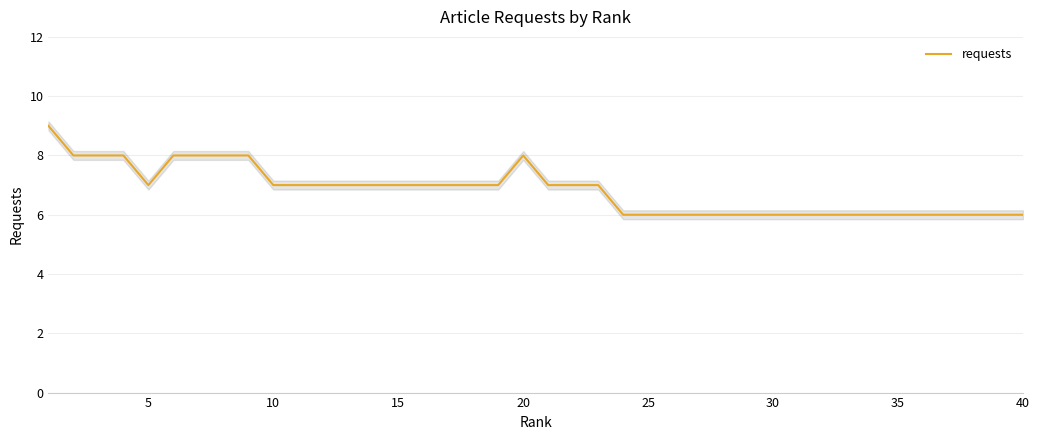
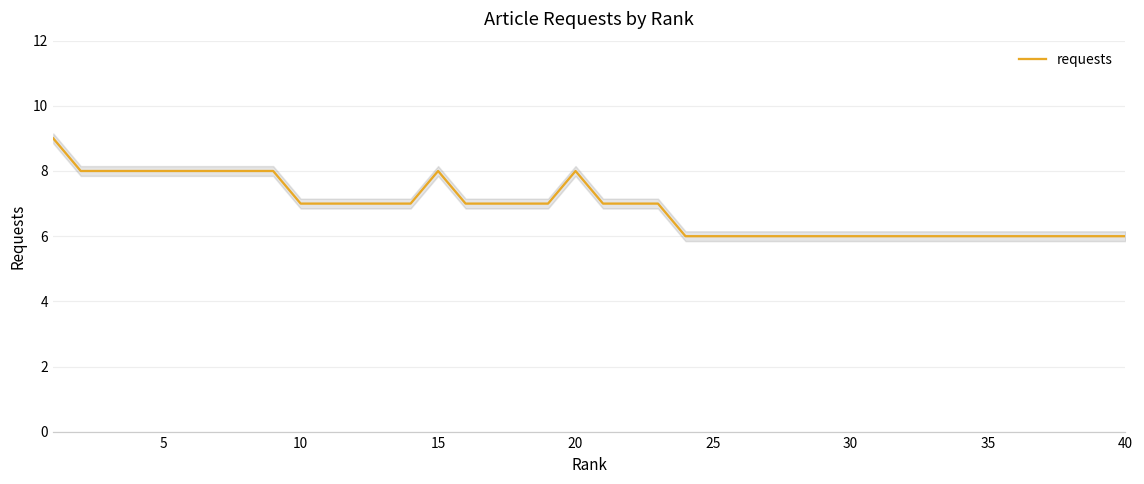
  {
    "requests": {
-     "5": 7,
+     "5": 8,
      "10": 7,
-     "15": 7,
+     "15": 8,
      "20": 8,
      "25": 6,
      "30": 6,
      "35": 6,
      "40": 6
    }
  }
